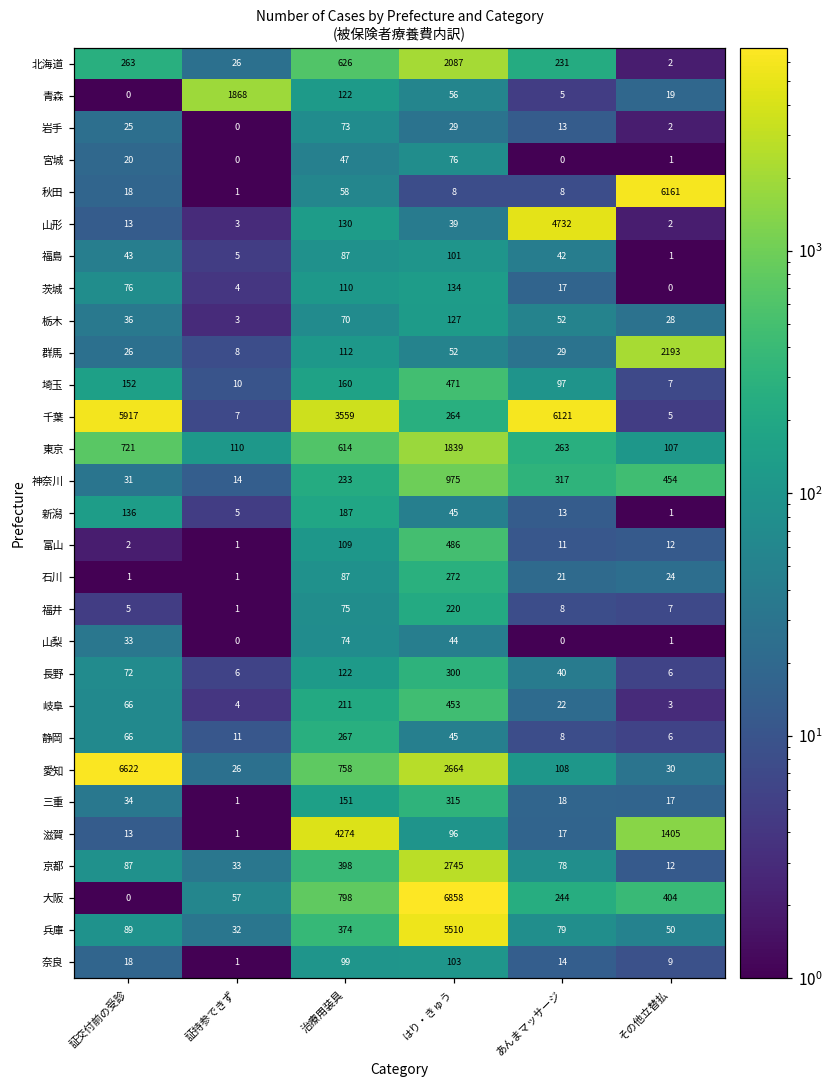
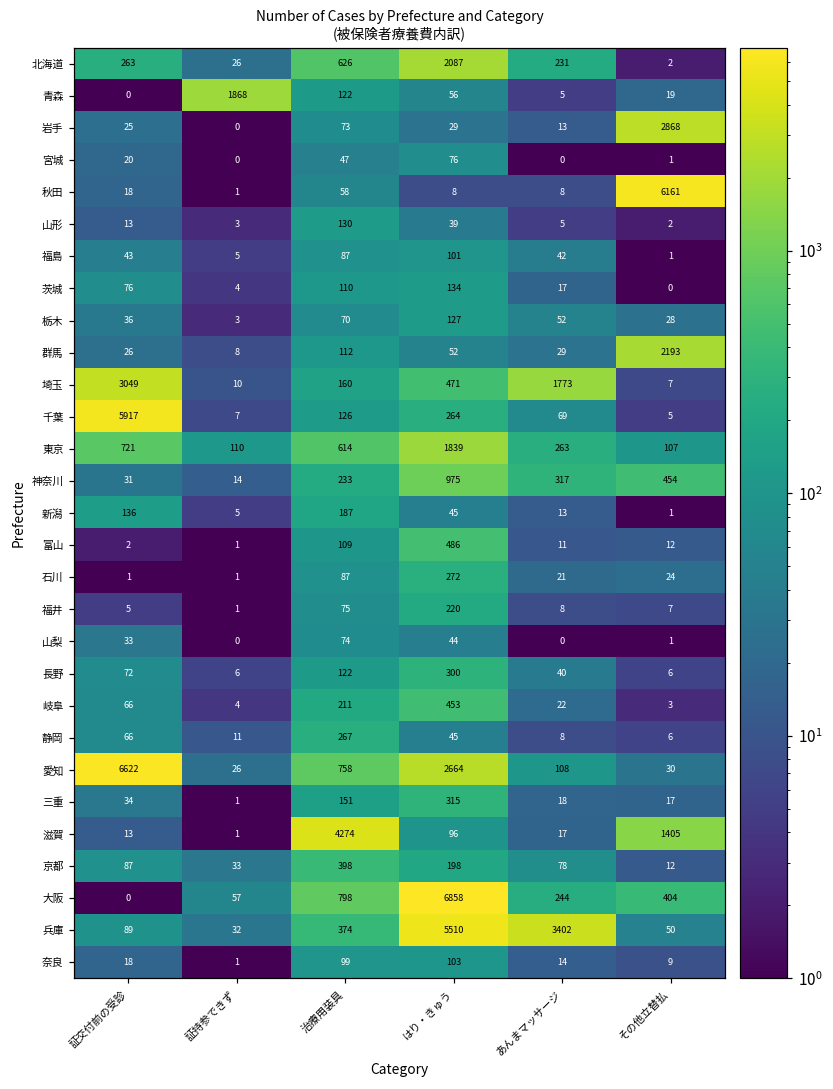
  {
    "北海道": {
      "証交付前の受診": 263,
      "証持参できず": 26,
      "治療用装具": 626,
      "はり・きゅう": 2087,
      "あんまマッサージ": 231,
      "その他立替払": 2
    },
    "青森": {
      "証交付前の受診": 0,
      "証持参できず": 1868,
      "治療用装具": 122,
      "はり・きゅう": 56,
      "あんまマッサージ": 5,
      "その他立替払": 19
    },
    "岩手": {
      "証交付前の受診": 25,
      "証持参できず": 0,
      "治療用装具": 73,
      "はり・きゅう": 29,
      "あんまマッサージ": 13,
-     "その他立替払": 2
+     "その他立替払": 2868
    },
    "宮城": {
      "証交付前の受診": 20,
      "証持参できず": 0,
      "治療用装具": 47,
      "はり・きゅう": 76,
      "あんまマッサージ": 0,
      "その他立替払": 1
    },
    "秋田": {
      "証交付前の受診": 18,
      "証持参できず": 1,
      "治療用装具": 58,
      "はり・きゅう": 8,
      "あんまマッサージ": 8,
      "その他立替払": 6161
    },
    "山形": {
      "証交付前の受診": 13,
      "証持参できず": 3,
      "治療用装具": 130,
      "はり・きゅう": 39,
-     "あんまマッサージ": 4732,
+     "あんまマッサージ": 5,
      "その他立替払": 2
    },
    "福島": {
      "証交付前の受診": 43,
      "証持参できず": 5,
      "治療用装具": 87,
      "はり・きゅう": 101,
      "あんまマッサージ": 42,
      "その他立替払": 1
    },
    "茨城": {
      "証交付前の受診": 76,
      "証持参できず": 4,
      "治療用装具": 110,
      "はり・きゅう": 134,
      "あんまマッサージ": 17,
      "その他立替払": 0
    },
    "栃木": {
      "証交付前の受診": 36,
      "証持参できず": 3,
      "治療用装具": 70,
      "はり・きゅう": 127,
      "あんまマッサージ": 52,
      "その他立替払": 28
    },
    "群馬": {
      "証交付前の受診": 26,
      "証持参できず": 8,
      "治療用装具": 112,
      "はり・きゅう": 52,
      "あんまマッサージ": 29,
      "その他立替払": 2193
    },
    "埼玉": {
-     "証交付前の受診": 152,
+     "証交付前の受診": 3049,
      "証持参できず": 10,
      "治療用装具": 160,
      "はり・きゅう": 471,
-     "あんまマッサージ": 97,
+     "あんまマッサージ": 1773,
      "その他立替払": 7
    },
    "千葉": {
      "証交付前の受診": 5917,
      "証持参できず": 7,
-     "治療用装具": 3559,
+     "治療用装具": 126,
      "はり・きゅう": 264,
-     "あんまマッサージ": 6121,
+     "あんまマッサージ": 69,
      "その他立替払": 5
    },
    "東京": {
      "証交付前の受診": 721,
      "証持参できず": 110,
      "治療用装具": 614,
      "はり・きゅう": 1839,
      "あんまマッサージ": 263,
      "その他立替払": 107
    },
    "神奈川": {
      "証交付前の受診": 31,
      "証持参できず": 14,
      "治療用装具": 233,
      "はり・きゅう": 975,
      "あんまマッサージ": 317,
      "その他立替払": 454
    },
    "新潟": {
      "証交付前の受診": 136,
      "証持参できず": 5,
      "治療用装具": 187,
      "はり・きゅう": 45,
      "あんまマッサージ": 13,
      "その他立替払": 1
    },
    "富山": {
      "証交付前の受診": 2,
      "証持参できず": 1,
      "治療用装具": 109,
      "はり・きゅう": 486,
      "あんまマッサージ": 11,
      "その他立替払": 12
    },
    "石川": {
      "証交付前の受診": 1,
      "証持参できず": 1,
      "治療用装具": 87,
      "はり・きゅう": 272,
      "あんまマッサージ": 21,
      "その他立替払": 24
    },
    "福井": {
      "証交付前の受診": 5,
      "証持参できず": 1,
      "治療用装具": 75,
      "はり・きゅう": 220,
      "あんまマッサージ": 8,
      "その他立替払": 7
    },
    "山梨": {
      "証交付前の受診": 33,
      "証持参できず": 0,
      "治療用装具": 74,
      "はり・きゅう": 44,
      "あんまマッサージ": 0,
      "その他立替払": 1
    },
    "長野": {
      "証交付前の受診": 72,
      "証持参できず": 6,
      "治療用装具": 122,
      "はり・きゅう": 300,
      "あんまマッサージ": 40,
      "その他立替払": 6
    },
    "岐阜": {
      "証交付前の受診": 66,
      "証持参できず": 4,
      "治療用装具": 211,
      "はり・きゅう": 453,
      "あんまマッサージ": 22,
      "その他立替払": 3
    },
    "静岡": {
      "証交付前の受診": 66,
      "証持参できず": 11,
      "治療用装具": 267,
      "はり・きゅう": 45,
      "あんまマッサージ": 8,
      "その他立替払": 6
    },
    "愛知": {
      "証交付前の受診": 6622,
      "証持参できず": 26,
      "治療用装具": 758,
      "はり・きゅう": 2664,
      "あんまマッサージ": 108,
      "その他立替払": 30
    },
    "三重": {
      "証交付前の受診": 34,
      "証持参できず": 1,
      "治療用装具": 151,
      "はり・きゅう": 315,
      "あんまマッサージ": 18,
      "その他立替払": 17
    },
    "滋賀": {
      "証交付前の受診": 13,
      "証持参できず": 1,
      "治療用装具": 4274,
      "はり・きゅう": 96,
      "あんまマッサージ": 17,
      "その他立替払": 1405
    },
    "京都": {
      "証交付前の受診": 87,
      "証持参できず": 33,
      "治療用装具": 398,
-     "はり・きゅう": 2745,
+     "はり・きゅう": 198,
      "あんまマッサージ": 78,
      "その他立替払": 12
    },
    "大阪": {
      "証交付前の受診": 0,
      "証持参できず": 57,
      "治療用装具": 798,
      "はり・きゅう": 6858,
      "あんまマッサージ": 244,
      "その他立替払": 404
    },
    "兵庫": {
      "証交付前の受診": 89,
      "証持参できず": 32,
      "治療用装具": 374,
      "はり・きゅう": 5510,
-     "あんまマッサージ": 79,
+     "あんまマッサージ": 3402,
      "その他立替払": 50
    },
    "奈良": {
      "証交付前の受診": 18,
      "証持参できず": 1,
      "治療用装具": 99,
      "はり・きゅう": 103,
      "あんまマッサージ": 14,
      "その他立替払": 9
    }
  }
